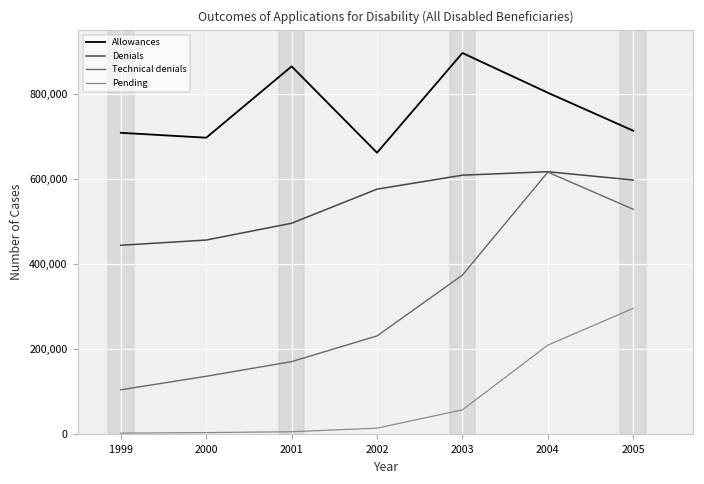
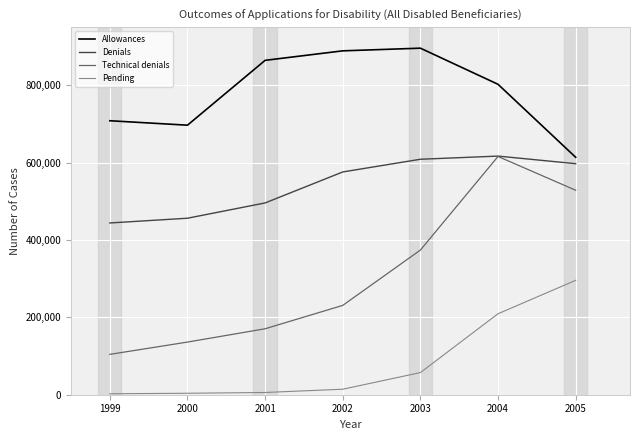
  {
    "Allowances": {
      "1999": "710,000",
      "2000": "700,000",
      "2001": "860,000",
-     "2002": "660,000",
+     "2002": "890,000",
      "2003": "900,000",
      "2004": "800,000",
-     "2005": "710,000"
+     "2005": "610,000"
    }
  }
